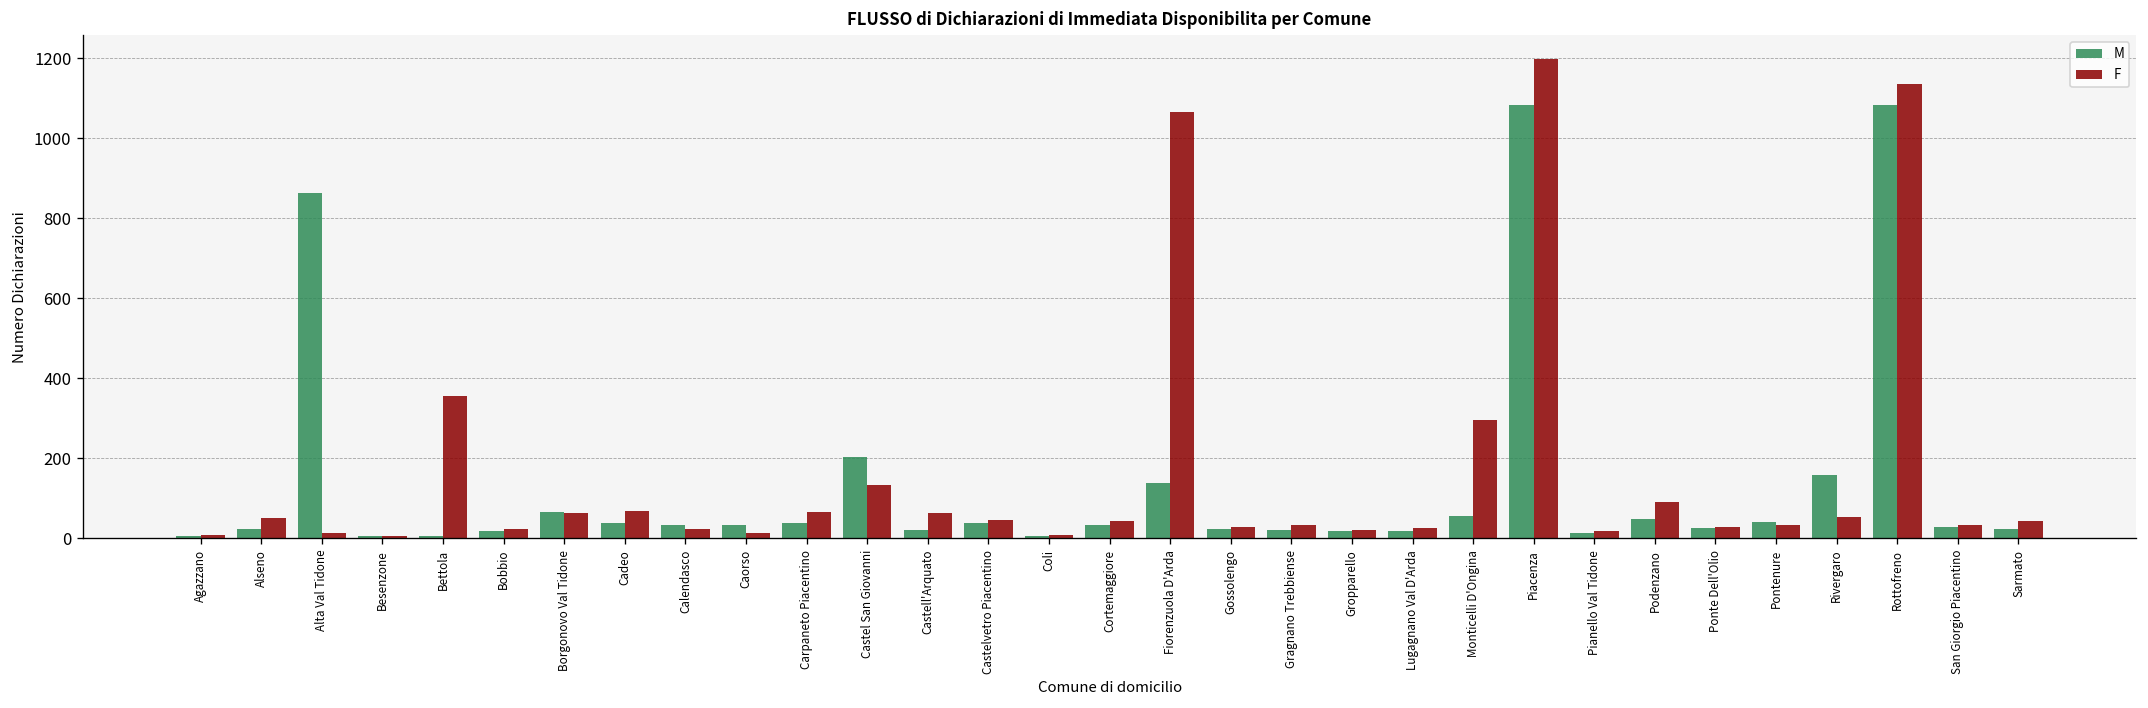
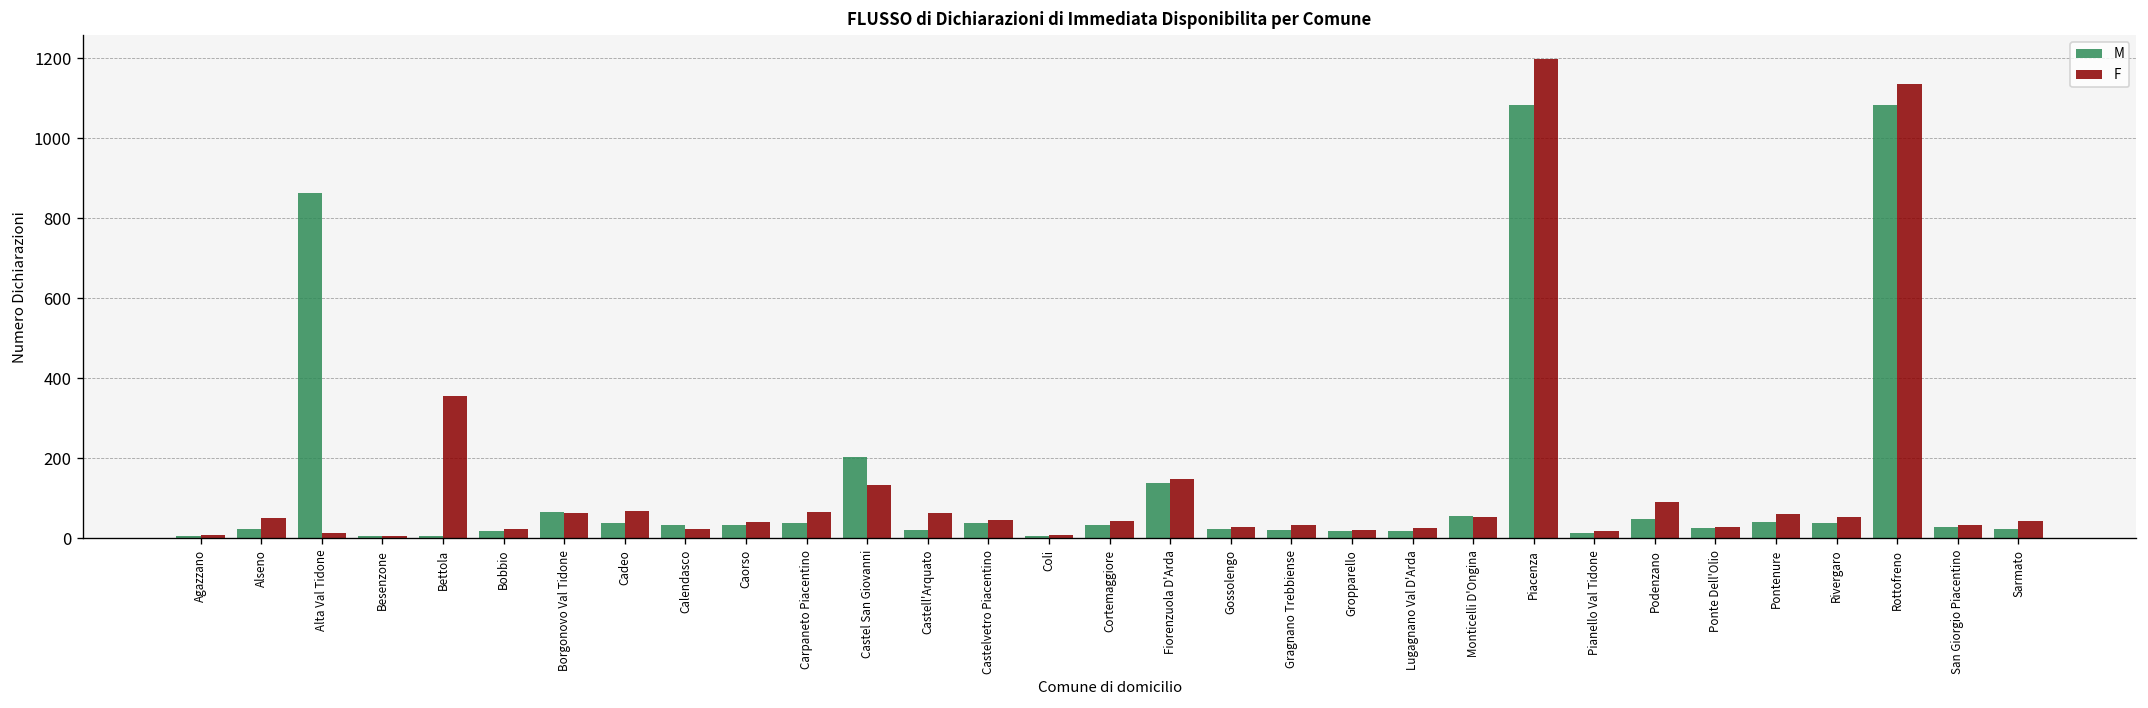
  {
    "M": {
      "Alseno": 20,
      "Alta Val Tidone": 860,
      "Bobbio": 20,
      "Borgonovo Val Tidone": 70,
      "Cadeo": 40,
      "Calendasco": 30,
      "Caorso": 30,
      "Carpaneto Piacentino": 40,
      "Castel San Giovanni": 200,
      "Castell'Arquato": 20,
      "Castelvetro Piacentino": 40,
      "Cortemaggiore": 30,
      "Fiorenzuola D'Arda": 140,
      "Gossolengo": 20,
      "Gragnano Trebbiense": 20,
      "Gropparello": 20,
      "Lugagnano Val D'Arda": 20,
      "Monticelli D'Ongina": 60,
      "Piacenza": 1080,
      "Pianello Val Tidone": 10,
      "Podenzano": 50,
      "Ponte Dell'Olio": 30,
      "Pontenure": 40,
-     "Rivergaro": 160,
+     "Rivergaro": 40,
      "Rottofreno": 1080,
      "San Giorgio Piacentino": 30,
      "Sarmato": 20
    },
    "F": {
      "Agazzano": 10,
      "Alseno": 50,
      "Alta Val Tidone": 10,
      "Bettola": 360,
      "Bobbio": 20,
      "Borgonovo Val Tidone": 60,
      "Cadeo": 70,
      "Calendasco": 20,
-     "Caorso": 10,
+     "Caorso": 40,
      "Carpaneto Piacentino": 70,
      "Castel San Giovanni": 130,
      "Castell'Arquato": 60,
      "Castelvetro Piacentino": 50,
      "Coli": 10,
      "Cortemaggiore": 40,
-     "Fiorenzuola D'Arda": 1070,
+     "Fiorenzuola D'Arda": 150,
      "Gossolengo": 30,
      "Gragnano Trebbiense": 30,
      "Gropparello": 20,
      "Lugagnano Val D'Arda": 30,
-     "Monticelli D'Ongina": 300,
+     "Monticelli D'Ongina": 50,
      "Piacenza": 1200,
      "Pianello Val Tidone": 20,
      "Podenzano": 90,
      "Ponte Dell'Olio": 30,
-     "Pontenure": 30,
+     "Pontenure": 60,
      "Rivergaro": 50,
      "Rottofreno": 1140,
      "San Giorgio Piacentino": 30,
      "Sarmato": 40
    }
  }
